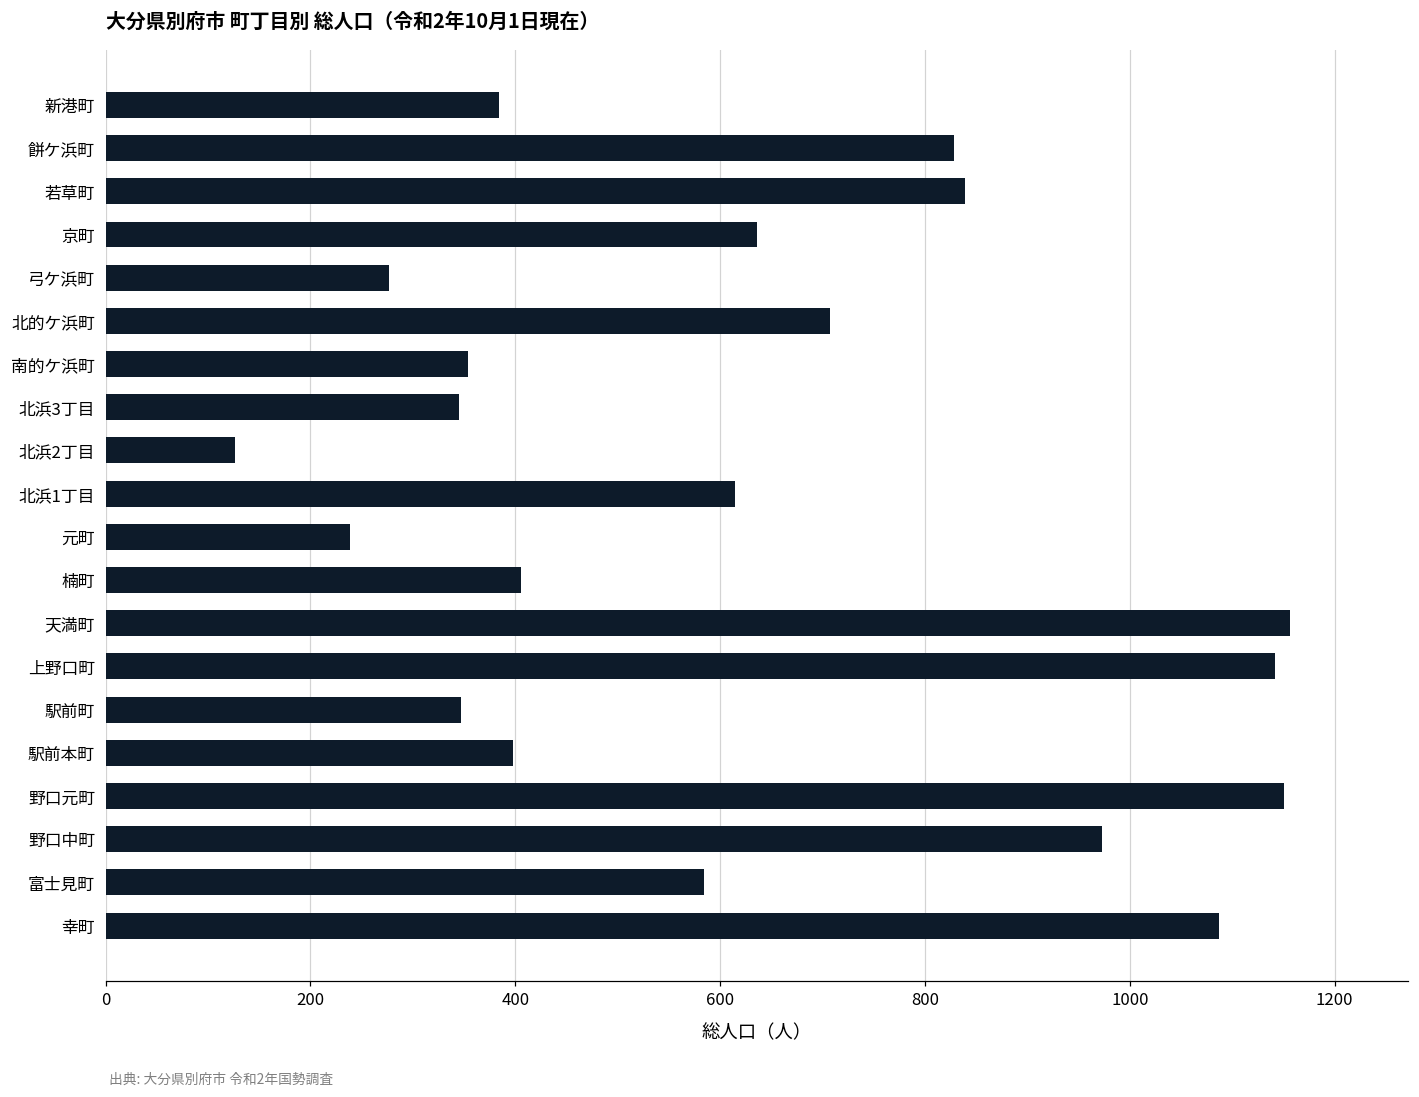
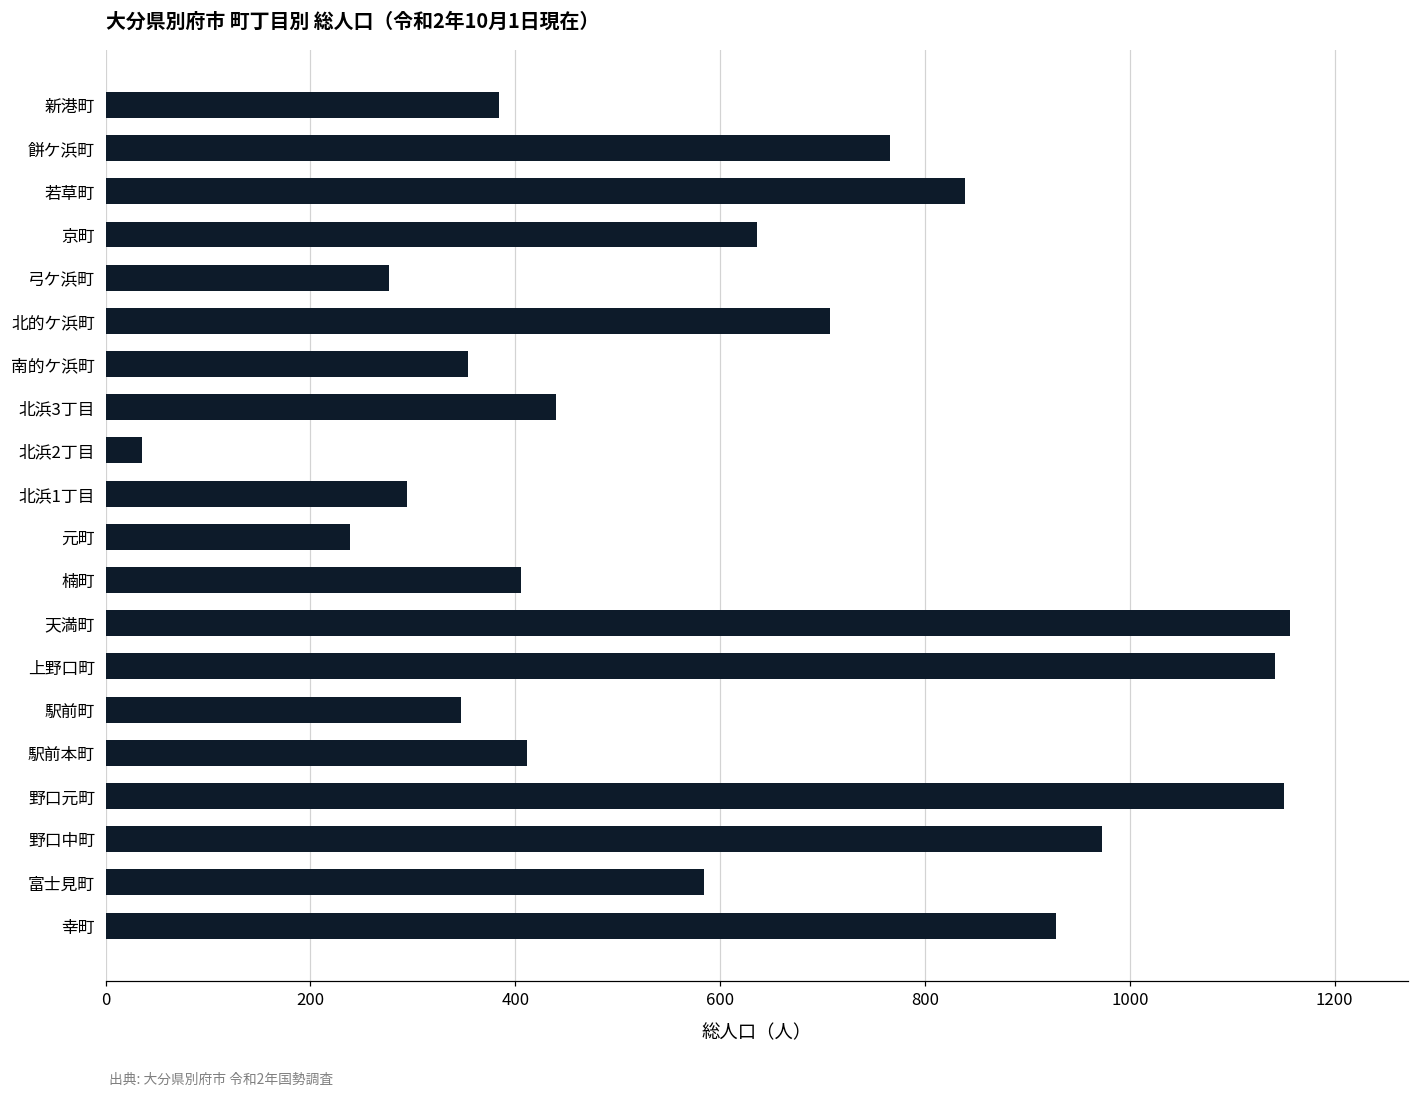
  {
    "新港町": 380,
-   "餅ケ浜町": 830,
+   "餅ケ浜町": 770,
    "若草町": 840,
    "京町": 640,
    "弓ケ浜町": 280,
    "北的ケ浜町": 710,
    "南的ケ浜町": 350,
-   "北浜3丁目": 350,
-   "北浜2丁目": 130,
-   "北浜1丁目": 620,
+   "北浜3丁目": 440,
+   "北浜2丁目": 40,
+   "北浜1丁目": 290,
    "元町": 240,
    "楠町": 410,
    "天満町": 1160,
    "上野口町": 1140,
    "駅前町": 350,
-   "駅前本町": 400,
+   "駅前本町": 410,
    "野口元町": 1150,
    "野口中町": 970,
    "富士見町": 580,
-   "幸町": 1090
+   "幸町": 930
  }
